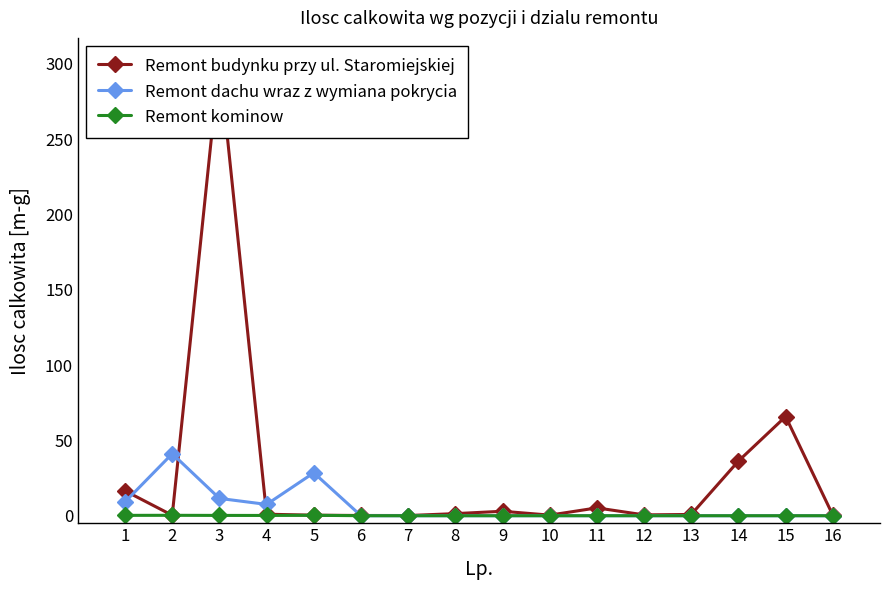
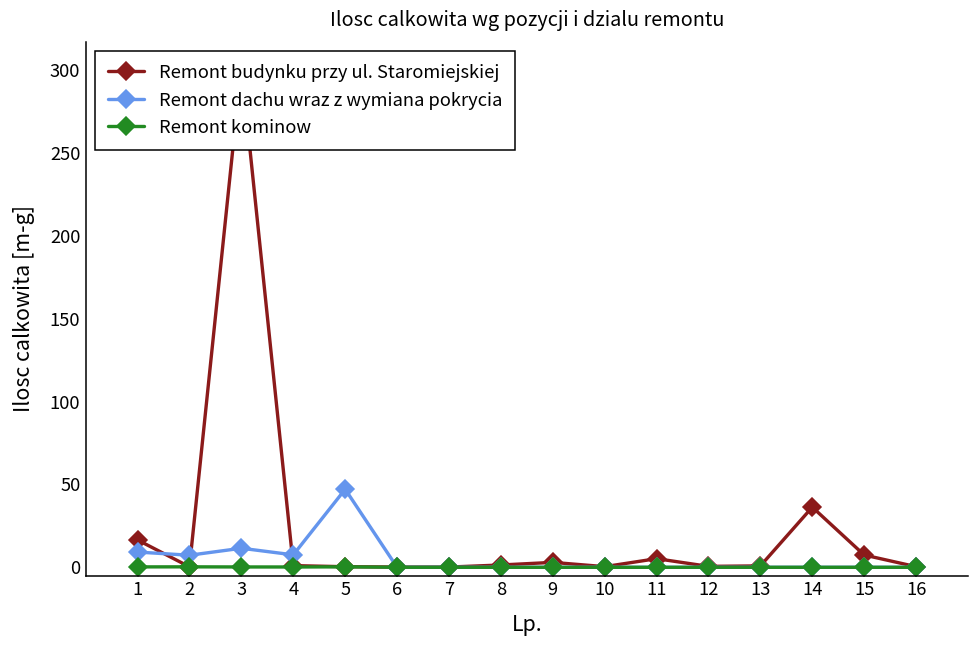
  {
    "Remont budynku przy ul. Staromiejskiej": {
      "1": 17,
      "9": 3,
      "11": 5,
      "14": 36,
-     "15": 66
+     "15": 7
    },
    "Remont dachu wraz z wymiana pokrycia": {
      "1": 9,
-     "2": 41,
+     "2": 7,
      "3": 11,
      "4": 8,
-     "5": 29
+     "5": 47
    },
    "Remont kominow": {
      "1": 0,
      "3": 0
    }
  }
